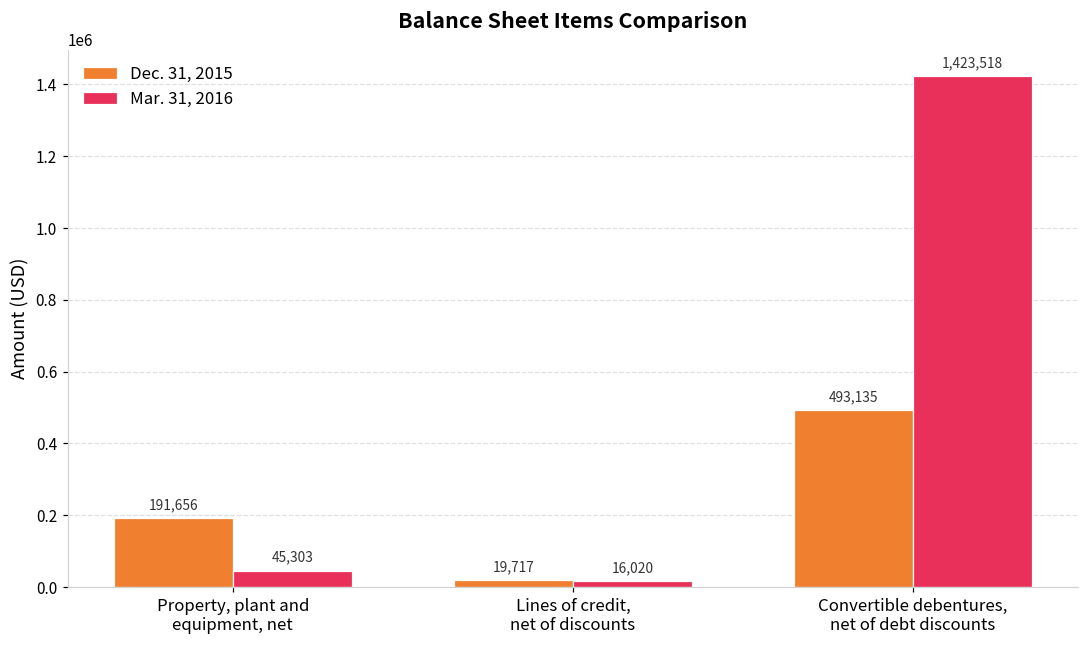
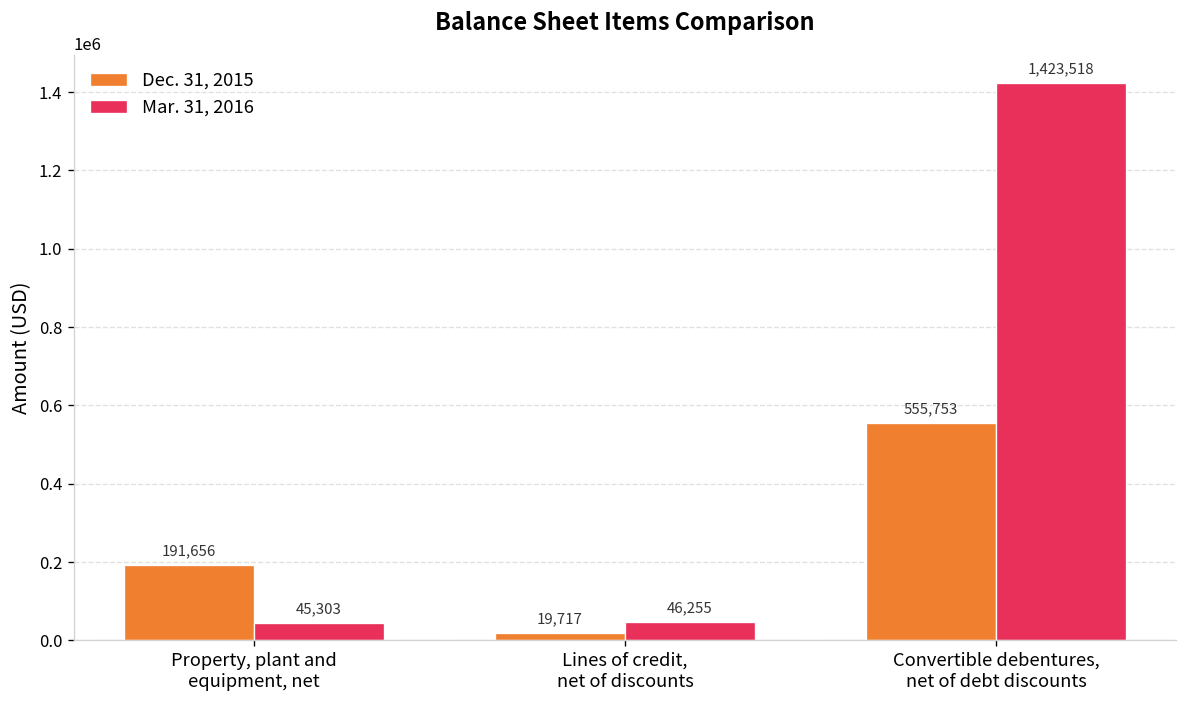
  {
    "Dec. 31, 2015": {
      "Property, plant and equipment, net": "191,656",
      "Lines of credit, net of discounts": "19,717",
-     "Convertible debentures, net of debt discounts": "493,135"
+     "Convertible debentures, net of debt discounts": "555,753"
    },
    "Mar. 31, 2016": {
      "Property, plant and equipment, net": "45,303",
-     "Lines of credit, net of discounts": "16,020",
+     "Lines of credit, net of discounts": "46,255",
      "Convertible debentures, net of debt discounts": "1,423,518"
    }
  }
